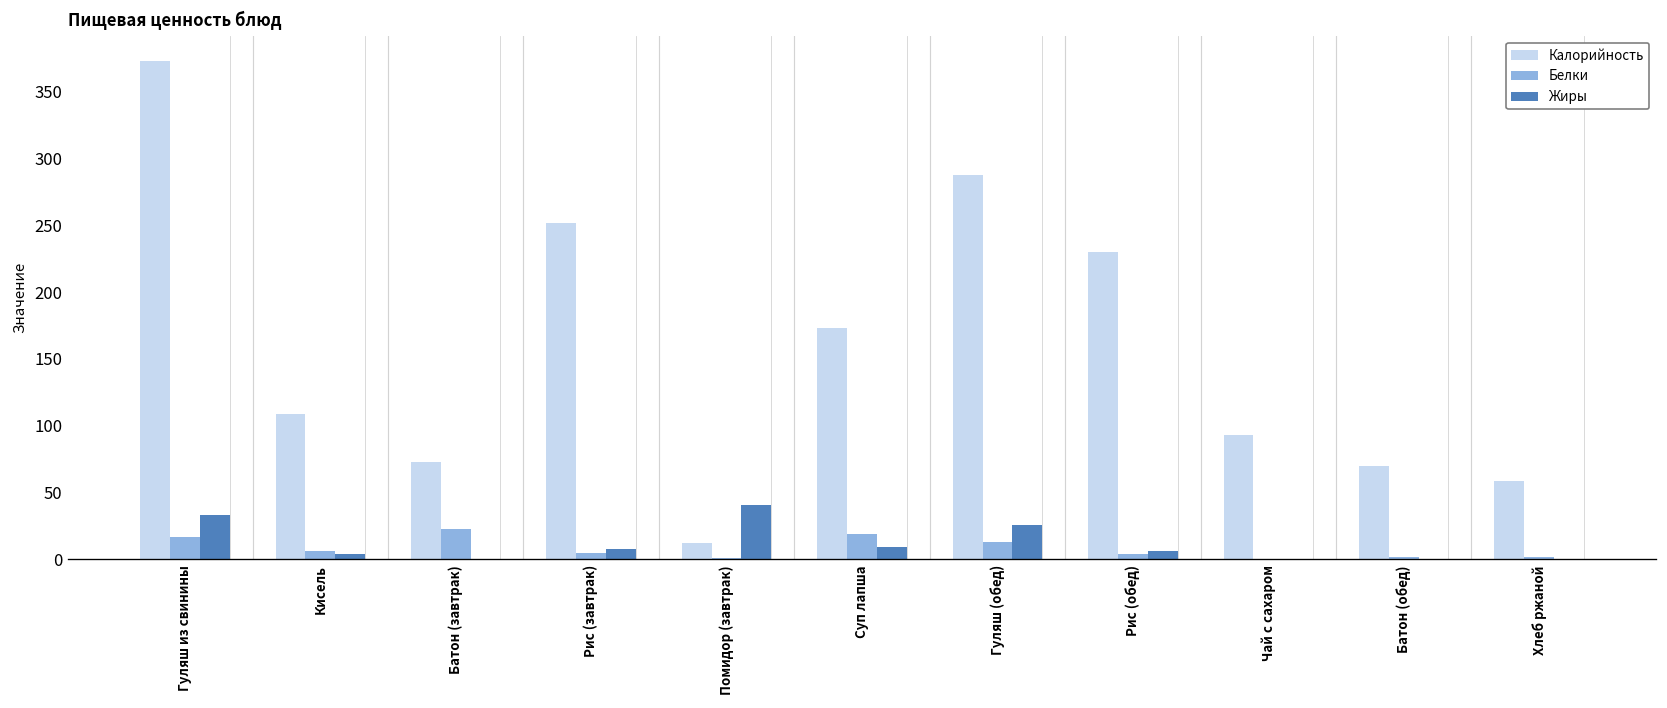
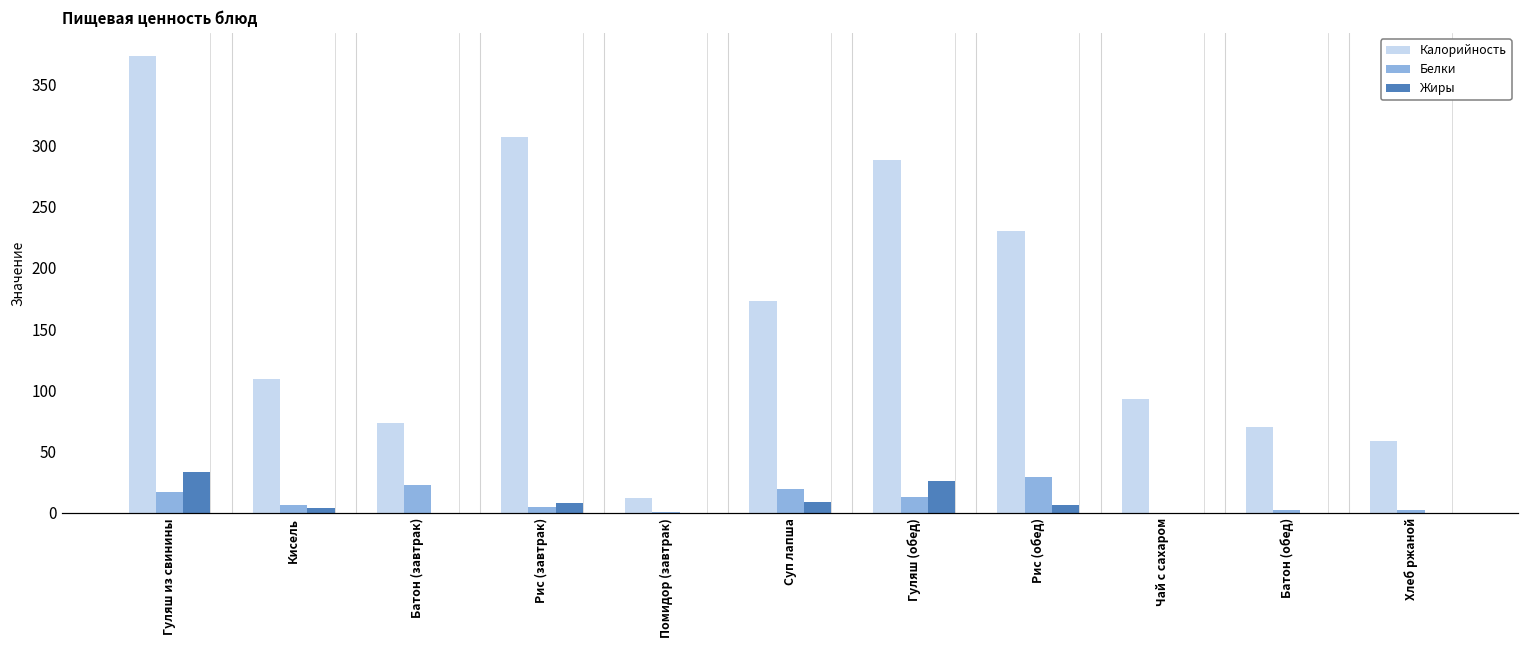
  {
    "Калорийность": {
      "Гуляш из свинины": 373,
      "Кисель": 109,
      "Батон (завтрак)": 73,
-     "Рис (завтрак)": 252,
+     "Рис (завтрак)": 307,
      "Помидор (завтрак)": 12,
      "Суп лапша": 173,
      "Гуляш (обед)": 288,
      "Рис (обед)": 230,
      "Чай с сахаром": 93,
      "Батон (обед)": 70,
      "Хлеб ржаной": 59
    },
    "Белки": {
      "Гуляш из свинины": 17,
      "Кисель": 6,
      "Батон (завтрак)": 23,
      "Рис (завтрак)": 5,
      "Суп лапша": 19,
      "Гуляш (обед)": 13,
-     "Рис (обед)": 4,
+     "Рис (обед)": 29,
      "Чай с сахаром": 0
    },
    "Жиры": {
      "Гуляш из свинины": 33,
      "Кисель": 4,
      "Батон (завтрак)": 0,
      "Рис (завтрак)": 8,
-     "Помидор (завтрак)": 41,
+     "Помидор (завтрак)": 0,
      "Суп лапша": 9,
      "Гуляш (обед)": 26,
      "Рис (обед)": 6,
      "Чай с сахаром": 0,
      "Батон (обед)": 0,
      "Хлеб ржаной": 0
    }
  }
